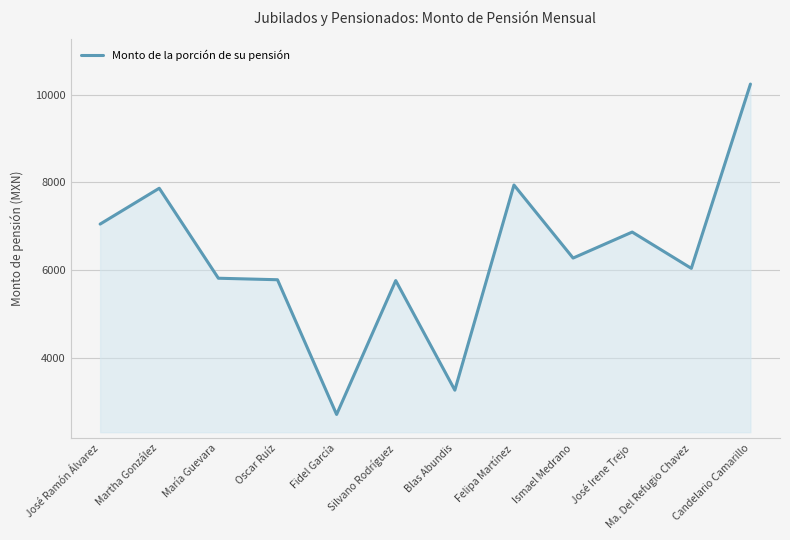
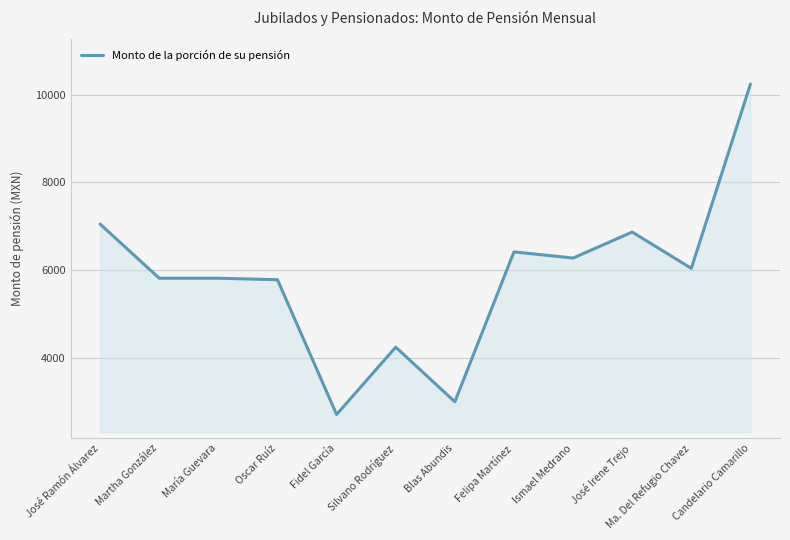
  {
    "José Ramón Álvarez": 7000,
-   "Martha González": 7900,
+   "Martha González": 5800,
    "María Guevara": 5800,
    "Oscar Ruíz": 5800,
    "Fidel García": 2700,
-   "Silvano Rodríguez": 5800,
-   "Blas Abundis": 3300,
-   "Felipa Martínez": 7900,
+   "Silvano Rodríguez": 4200,
+   "Blas Abundis": 3000,
+   "Felipa Martínez": 6400,
    "Ismael Medrano": 6300,
    "José Irene Trejo": 6900,
    "Ma. Del Refugio Chavez": 6000,
    "Candelario Camarillo": 10200
  }
